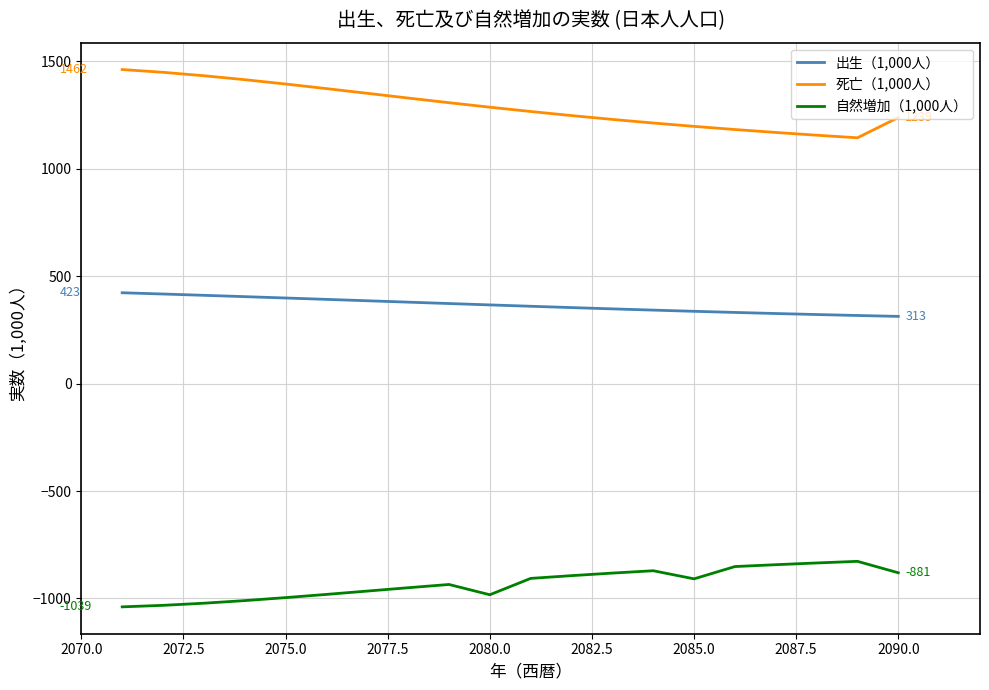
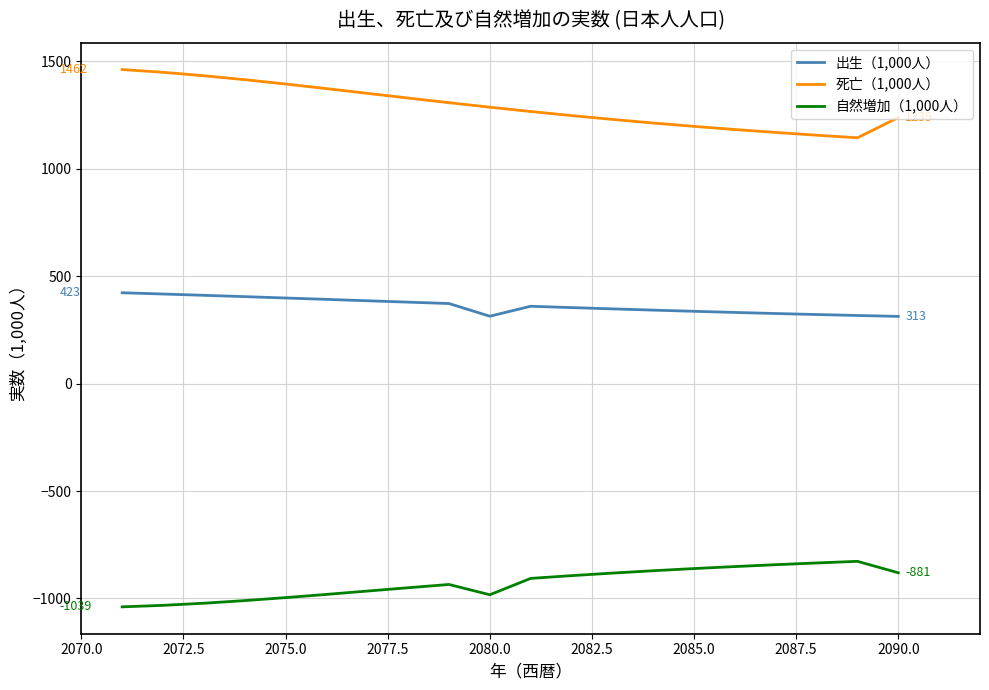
  {
    "出生（1,000人）": {
      "2075.0": 400,
-     "2080.0": 370,
+     "2080.0": 310,
      "2085.0": 340
    },
    "死亡（1,000人）": {
      "2075.0": 1390,
      "2080.0": 1290,
      "2085.0": 1200
    },
    "自然増加（1,000人）": {
      "2075.0": -1000,
      "2080.0": -980,
-     "2085.0": -910
+     "2085.0": -860
    }
  }
